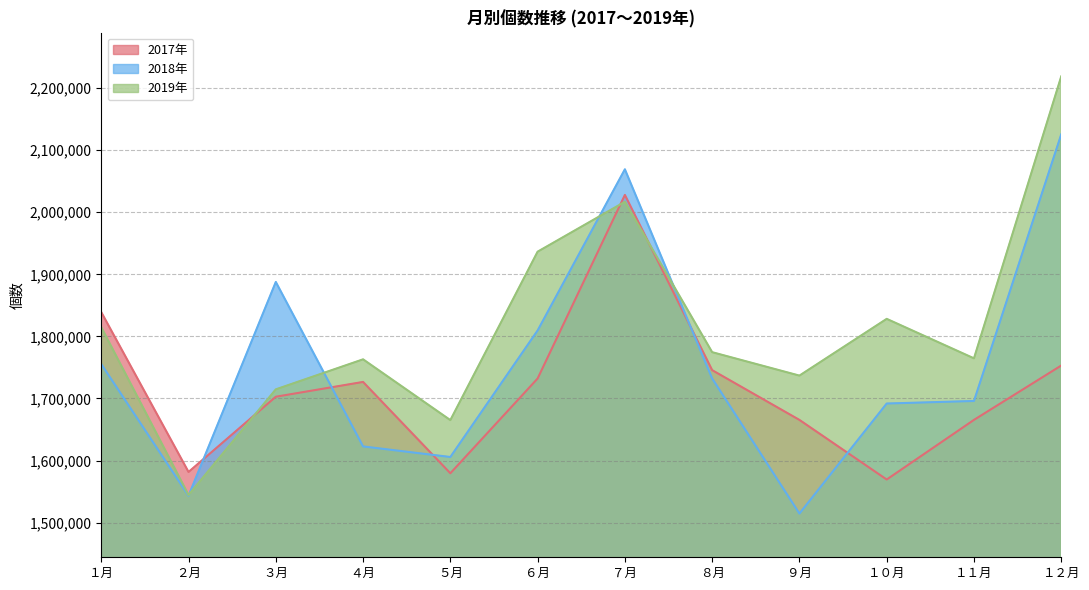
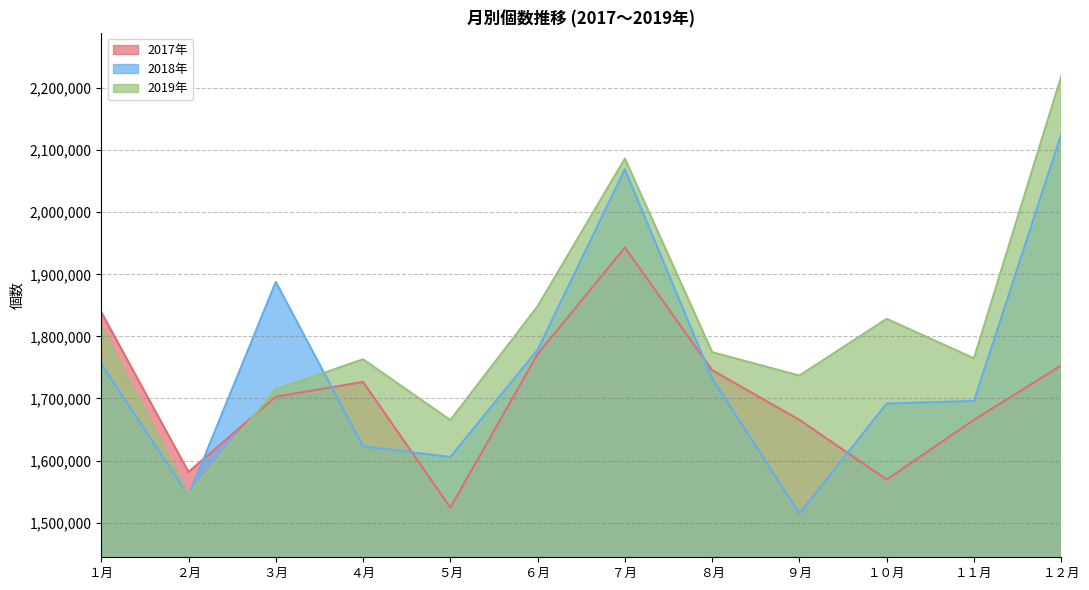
  {
    "2017年": {
      "１月": "1,840,000",
      "２月": "1,580,000",
      "３月": "1,700,000",
      "４月": "1,730,000",
-     "５月": "1,580,000",
-     "６月": "1,730,000",
-     "７月": "2,030,000",
+     "５月": "1,520,000",
+     "６月": "1,770,000",
+     "７月": "1,940,000",
      "８月": "1,750,000",
      "９月": "1,670,000",
      "１０月": "1,570,000",
      "１１月": "1,670,000",
      "１２月": "1,750,000"
    },
    "2018年": {
      "１月": "1,760,000",
      "３月": "1,890,000",
      "４月": "1,620,000",
      "５月": "1,610,000",
-     "６月": "1,810,000",
+     "６月": "1,780,000",
      "７月": "2,070,000",
      "８月": "1,730,000",
      "９月": "1,510,000",
      "１０月": "1,690,000",
      "１１月": "1,700,000",
      "１２月": "2,130,000"
    },
    "2019年": {
      "１月": "1,810,000",
      "３月": "1,710,000",
      "４月": "1,760,000",
      "５月": "1,670,000",
-     "６月": "1,940,000",
-     "７月": "2,020,000",
+     "６月": "1,850,000",
+     "７月": "2,090,000",
      "８月": "1,770,000",
      "９月": "1,740,000",
      "１０月": "1,830,000",
      "１１月": "1,760,000",
      "１２月": "2,220,000"
    }
  }
